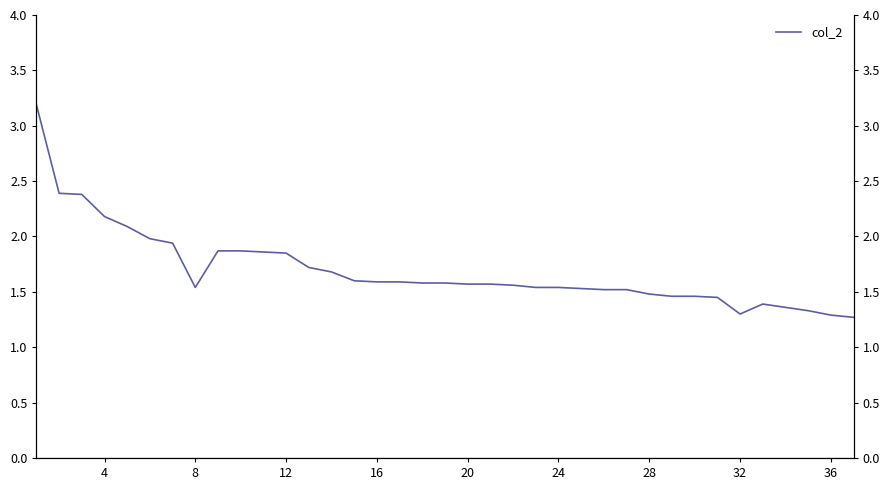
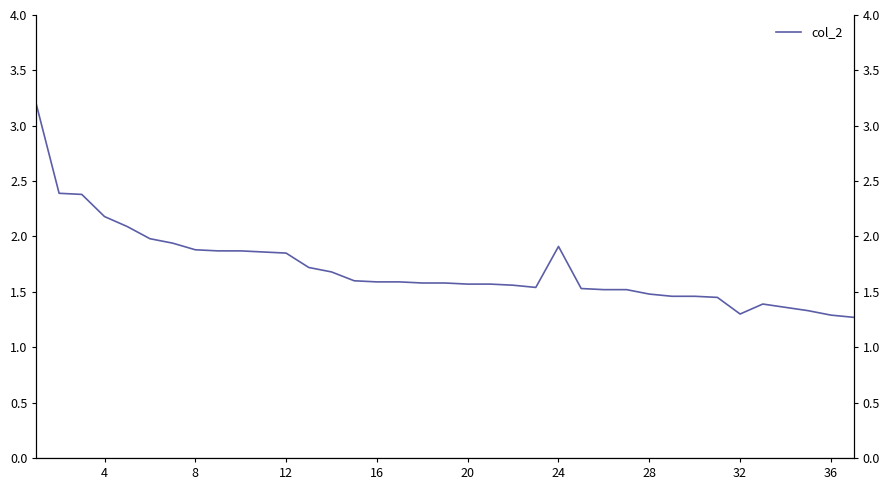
  {
    "4": 2.18,
-   "8": 1.54,
+   "8": 1.88,
    "12": 1.85,
    "16": 1.59,
    "20": 1.57,
-   "24": 1.54,
+   "24": 1.91,
    "28": 1.48,
    "32": 1.30,
    "36": 1.29
  }
